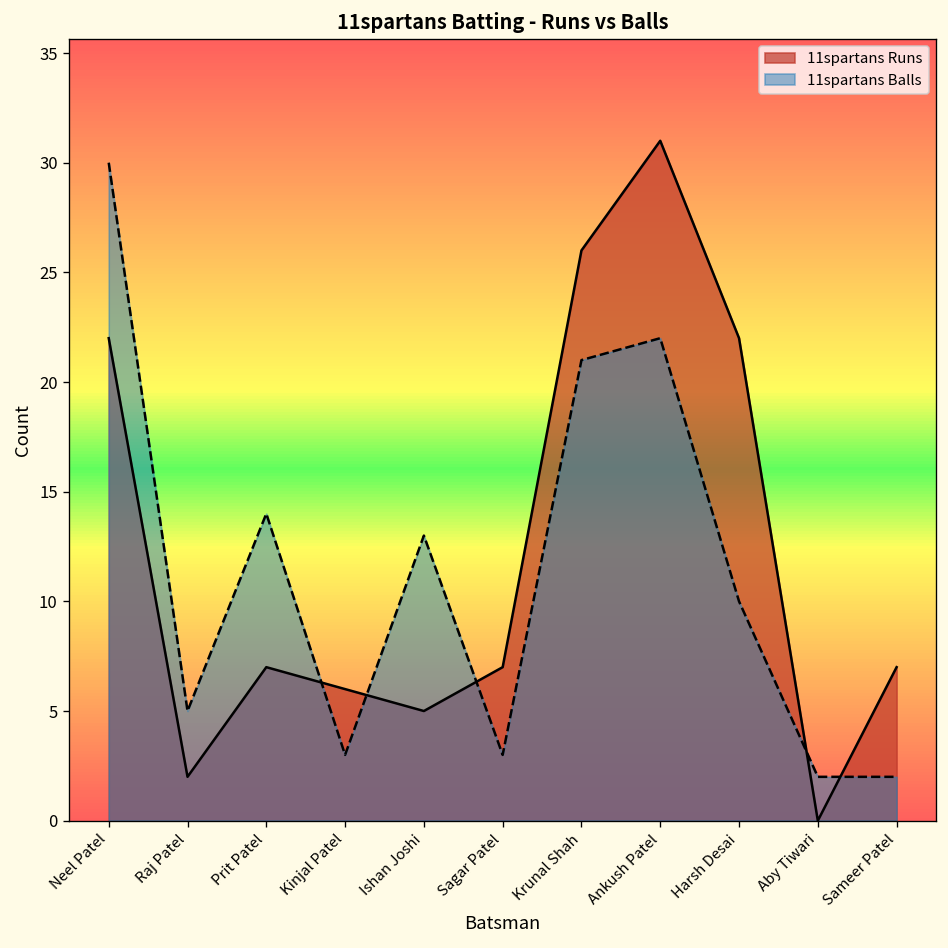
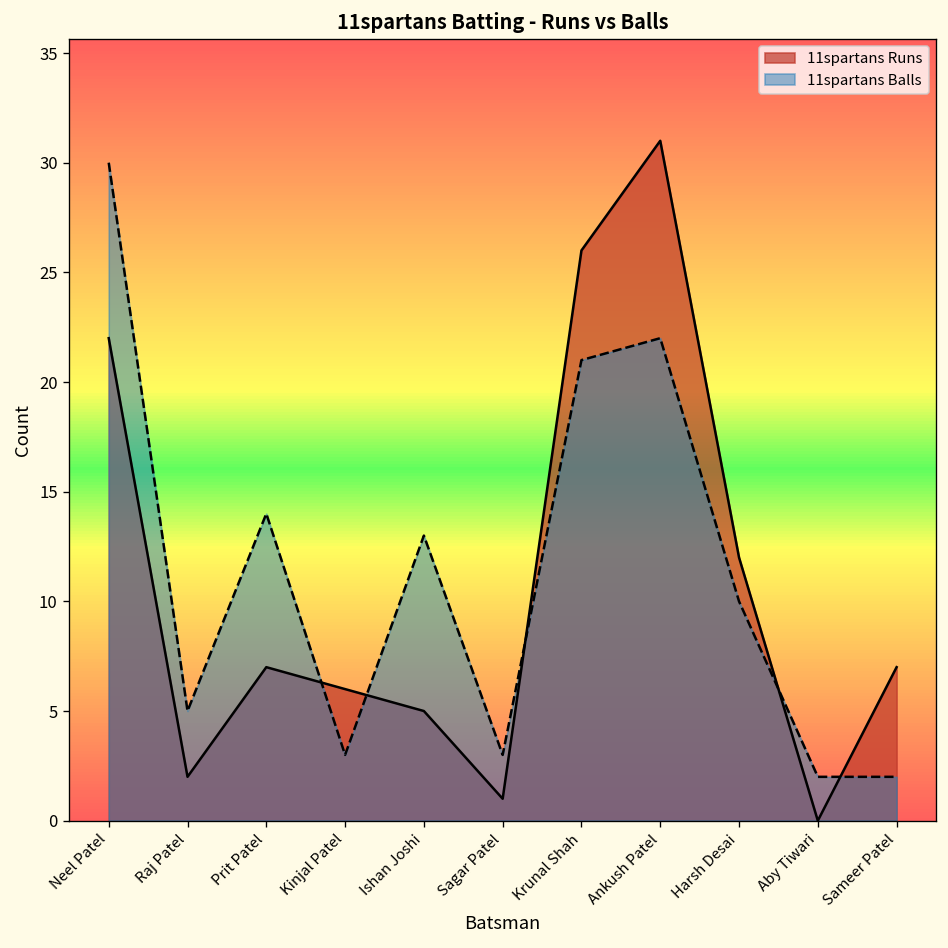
  {
    "11spartans Runs": {
      "Neel Patel": 22,
      "Raj Patel": 2,
      "Prit Patel": 7,
      "Kinjal Patel": 6,
      "Ishan Joshi": 5,
-     "Sagar Patel": 7,
+     "Sagar Patel": 1,
      "Krunal Shah": 26,
      "Ankush Patel": 31,
-     "Harsh Desai": 22,
+     "Harsh Desai": 12,
      "Aby Tiwari": 0,
      "Sameer Patel": 7
    },
    "11spartans Balls": {
      "Neel Patel": 30,
      "Raj Patel": 5,
      "Prit Patel": 14,
      "Kinjal Patel": 3,
      "Ishan Joshi": 13,
      "Sagar Patel": 3,
      "Krunal Shah": 21,
      "Ankush Patel": 22,
      "Harsh Desai": 10,
      "Aby Tiwari": 2,
      "Sameer Patel": 2
    }
  }
